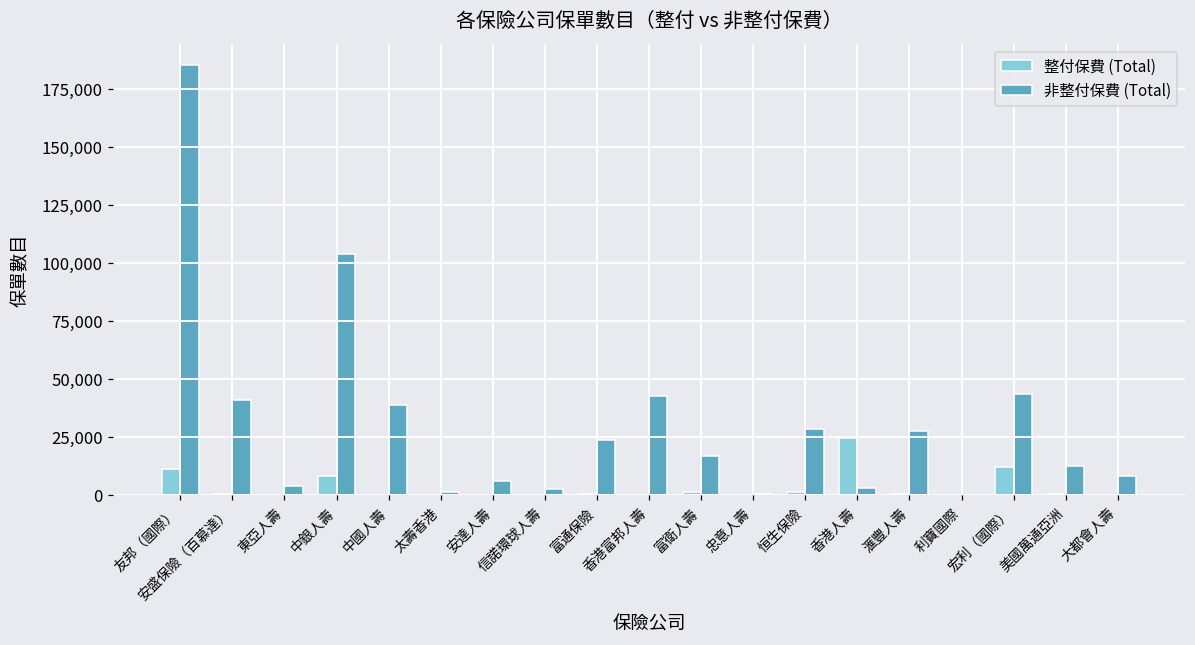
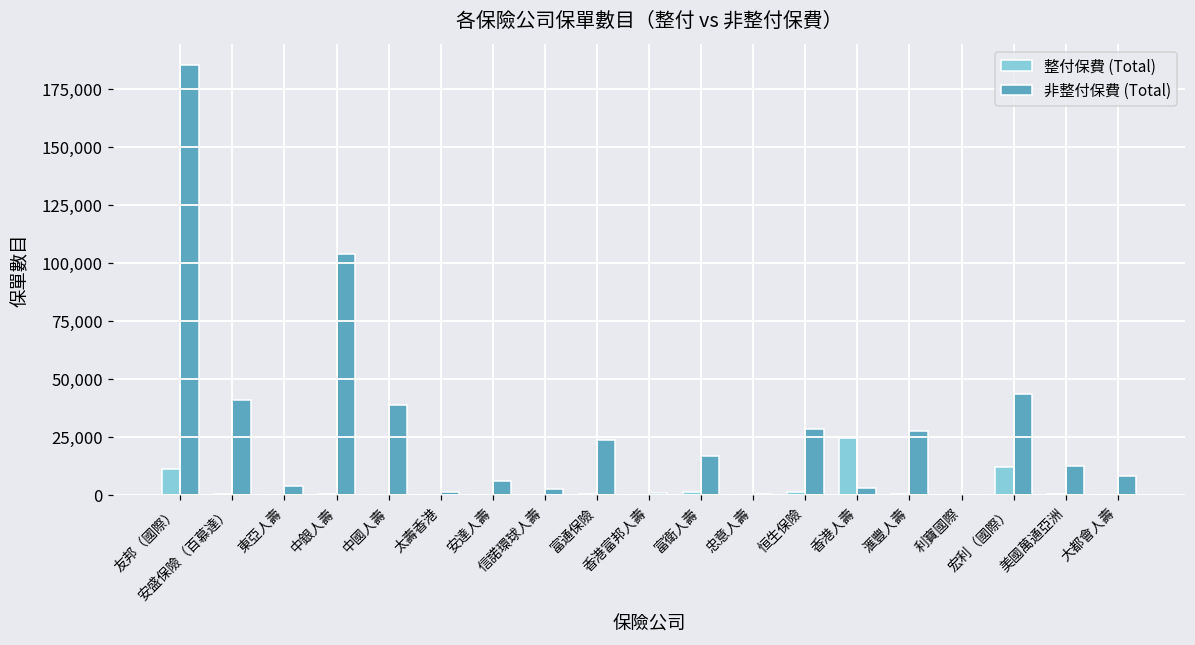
  {
    "整付保費 (Total)": {
      "友邦（國際）": "11,000",
-     "中銀人壽": "8,000",
+     "中銀人壽": "0",
      "太壽香港": "0",
      "信諾環球人壽": "0",
      "香港富邦人壽": "0",
      "富衛人壽": "1,000",
      "恒生保險": "1,000",
      "香港人壽": "25,000",
      "宏利（國際）": "12,000"
    },
    "非整付保費 (Total)": {
      "友邦（國際）": "185,000",
      "安盛保險（百慕達）": "41,000",
      "東亞人壽": "4,000",
      "中銀人壽": "104,000",
      "中國人壽": "39,000",
      "安達人壽": "6,000",
      "信諾環球人壽": "3,000",
      "富通保險": "23,000",
-     "香港富邦人壽": "43,000",
+     "香港富邦人壽": "1,000",
      "富衛人壽": "17,000",
      "恒生保險": "28,000",
      "香港人壽": "3,000",
      "滙豐人壽": "28,000",
      "宏利（國際）": "44,000",
      "美國萬通亞洲": "12,000",
      "大都會人壽": "8,000"
    }
  }
